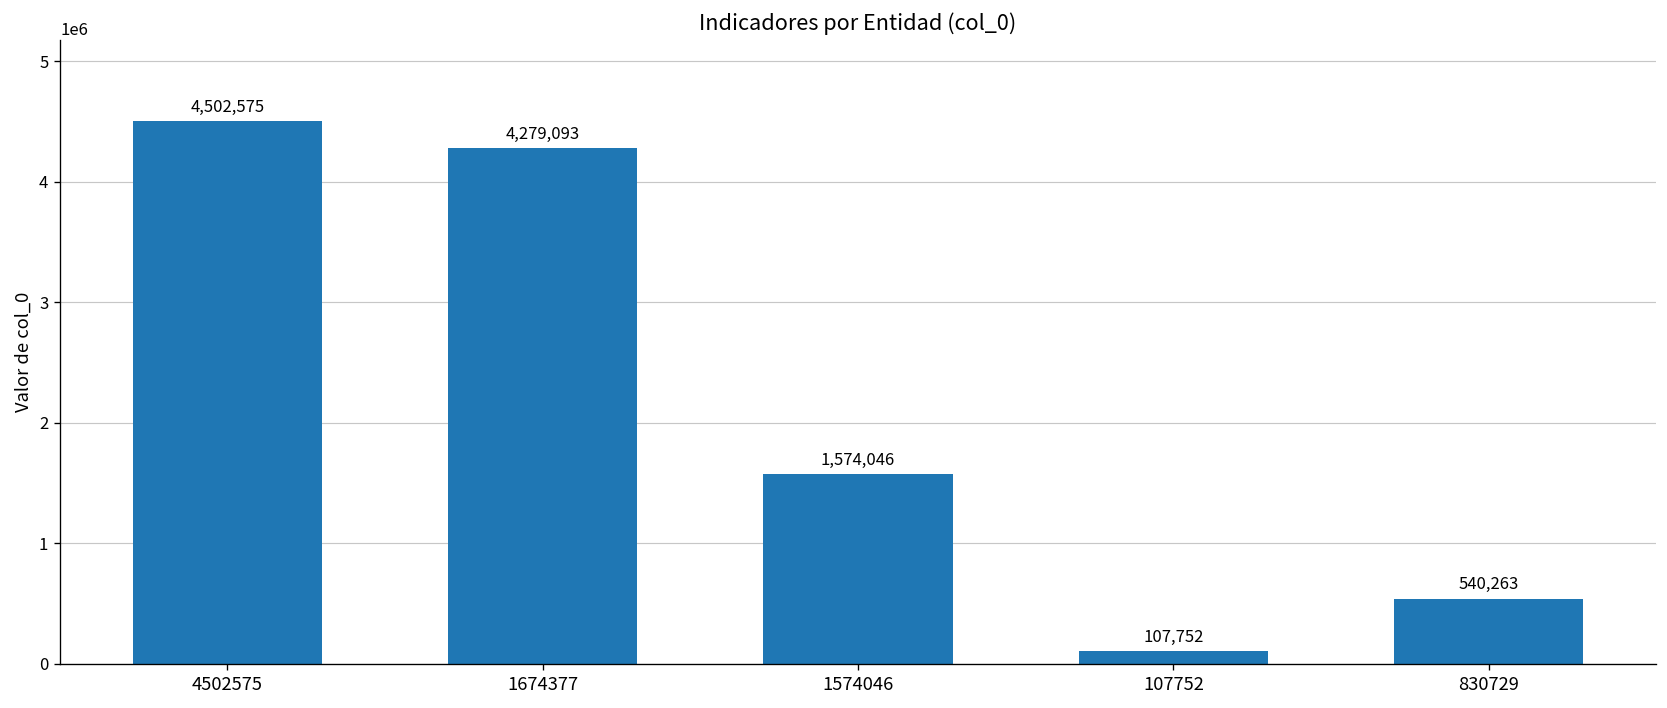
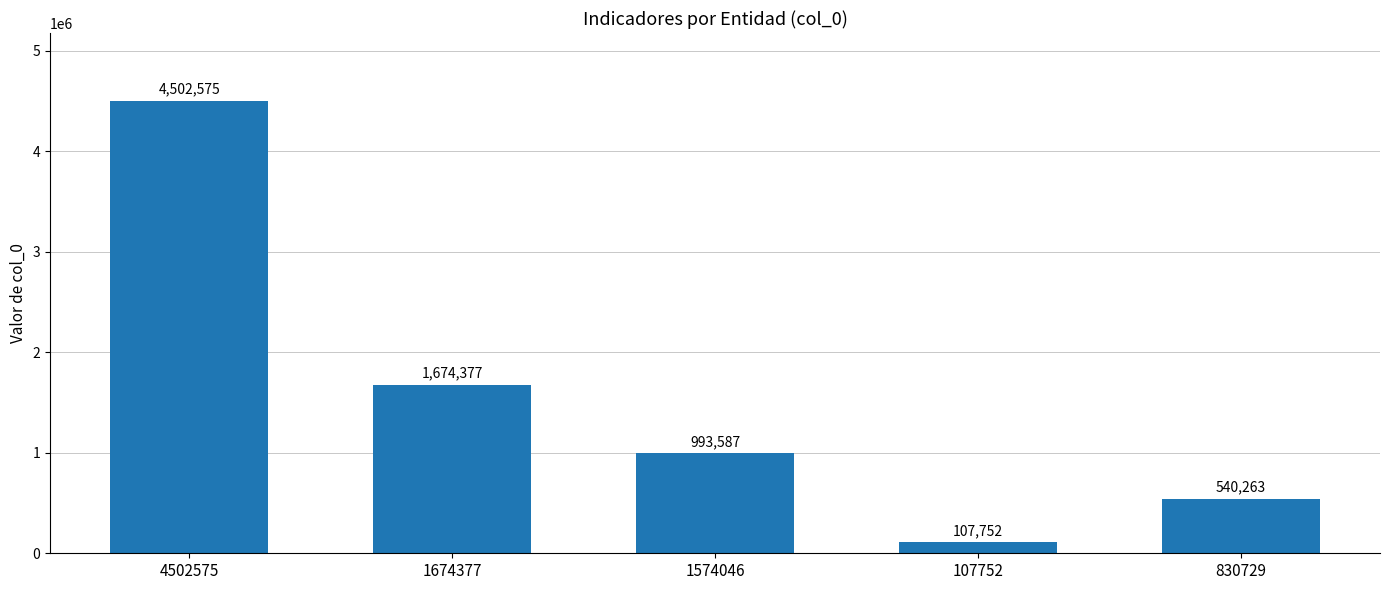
  {
    "4502575": "4,502,575",
-   "1674377": "4,279,093",
-   "1574046": "1,574,046",
+   "1674377": "1,674,377",
+   "1574046": "993,587",
    "107752": "107,752",
    "830729": "540,263"
  }
